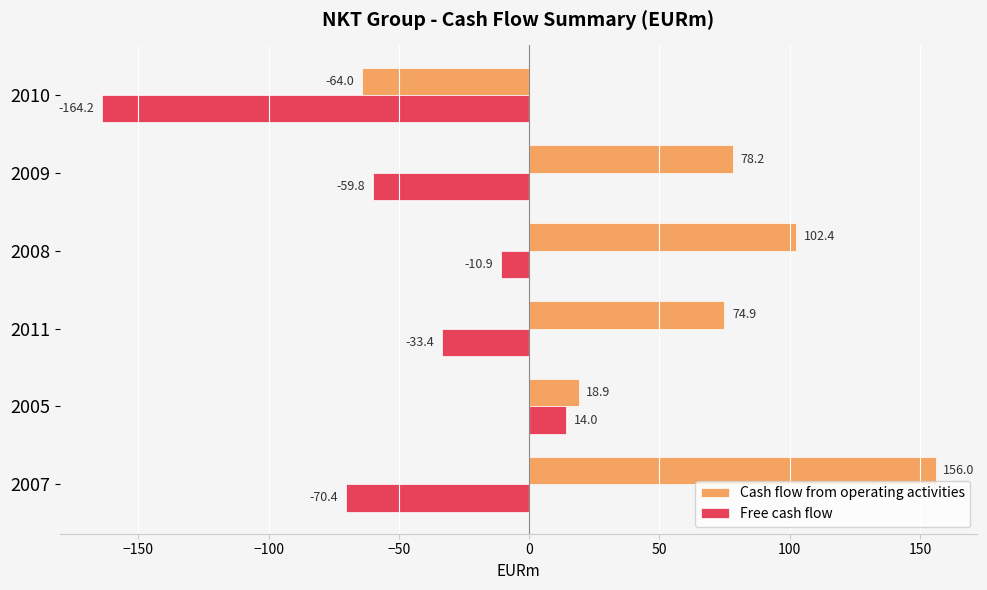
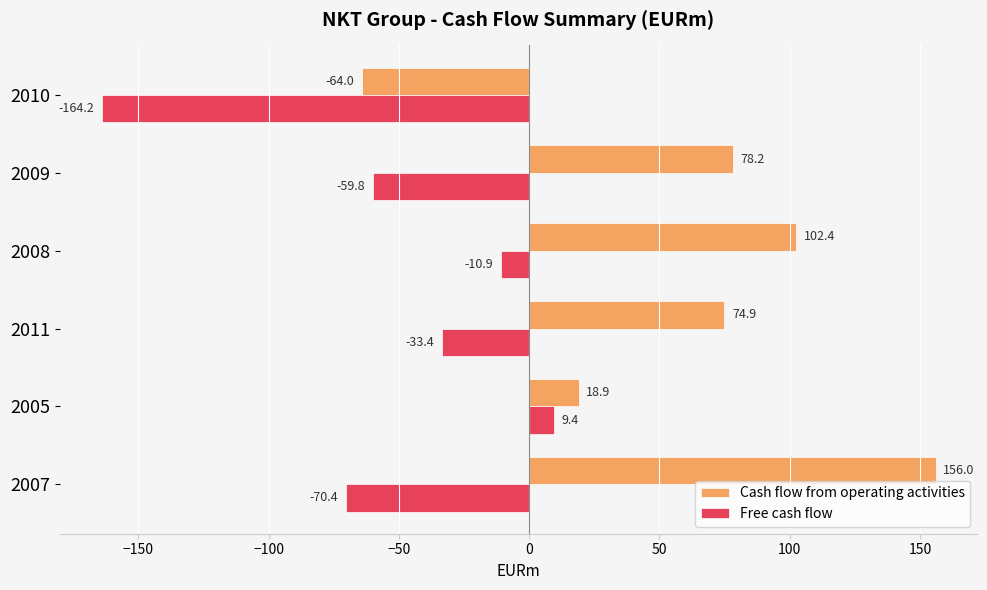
  {
    "Cash flow from operating activities": {
      "2010": -64.0,
      "2009": 78.2,
      "2008": 102.4,
      "2011": 74.9,
      "2005": 18.9,
      "2007": 156.0
    },
    "Free cash flow": {
      "2010": -164.2,
      "2009": -59.8,
      "2008": -10.9,
      "2011": -33.4,
-     "2005": 14.0,
+     "2005": 9.4,
      "2007": -70.4
    }
  }
